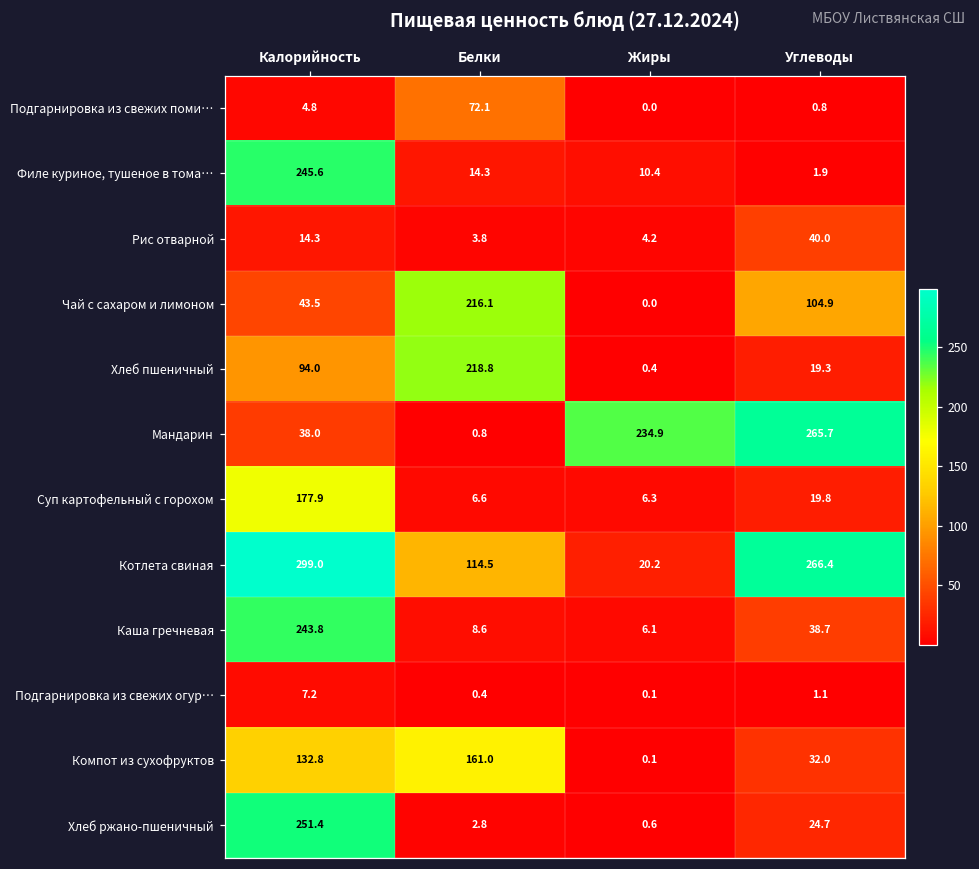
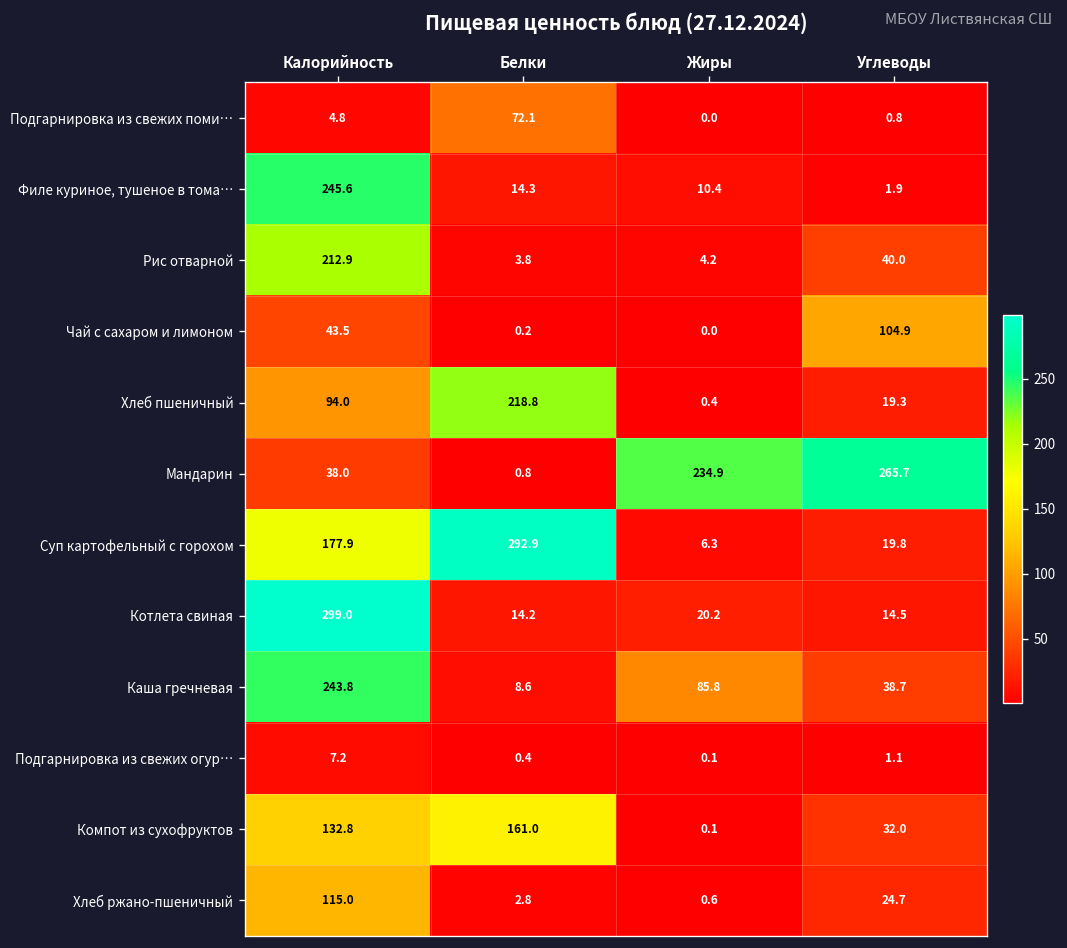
  {
    "Подгарнировка из свежих поми…": {
      "Калорийность": 4.8,
      "Белки": 72.1,
      "Жиры": 0.0,
      "Углеводы": 0.8
    },
    "Филе куриное, тушеное в тома…": {
      "Калорийность": 245.6,
      "Белки": 14.3,
      "Жиры": 10.4,
      "Углеводы": 1.9
    },
    "Рис отварной": {
-     "Калорийность": 14.3,
+     "Калорийность": 212.9,
      "Белки": 3.8,
      "Жиры": 4.2,
      "Углеводы": 40.0
    },
    "Чай с сахаром и лимоном": {
      "Калорийность": 43.5,
-     "Белки": 216.1,
+     "Белки": 0.2,
      "Жиры": 0.0,
      "Углеводы": 104.9
    },
    "Хлеб пшеничный": {
      "Калорийность": 94.0,
      "Белки": 218.8,
      "Жиры": 0.4,
      "Углеводы": 19.3
    },
    "Мандарин": {
      "Калорийность": 38.0,
      "Белки": 0.8,
      "Жиры": 234.9,
      "Углеводы": 265.7
    },
    "Суп картофельный с горохом": {
      "Калорийность": 177.9,
-     "Белки": 6.6,
+     "Белки": 292.9,
      "Жиры": 6.3,
      "Углеводы": 19.8
    },
    "Котлета свиная": {
      "Калорийность": 299.0,
-     "Белки": 114.5,
+     "Белки": 14.2,
      "Жиры": 20.2,
-     "Углеводы": 266.4
+     "Углеводы": 14.5
    },
    "Каша гречневая": {
      "Калорийность": 243.8,
      "Белки": 8.6,
-     "Жиры": 6.1,
+     "Жиры": 85.8,
      "Углеводы": 38.7
    },
    "Подгарнировка из свежих огур…": {
      "Калорийность": 7.2,
      "Белки": 0.4,
      "Жиры": 0.1,
      "Углеводы": 1.1
    },
    "Компот из сухофруктов": {
      "Калорийность": 132.8,
      "Белки": 161.0,
      "Жиры": 0.1,
      "Углеводы": 32.0
    },
    "Хлеб ржано-пшеничный": {
-     "Калорийность": 251.4,
+     "Калорийность": 115.0,
      "Белки": 2.8,
      "Жиры": 0.6,
      "Углеводы": 24.7
    }
  }
